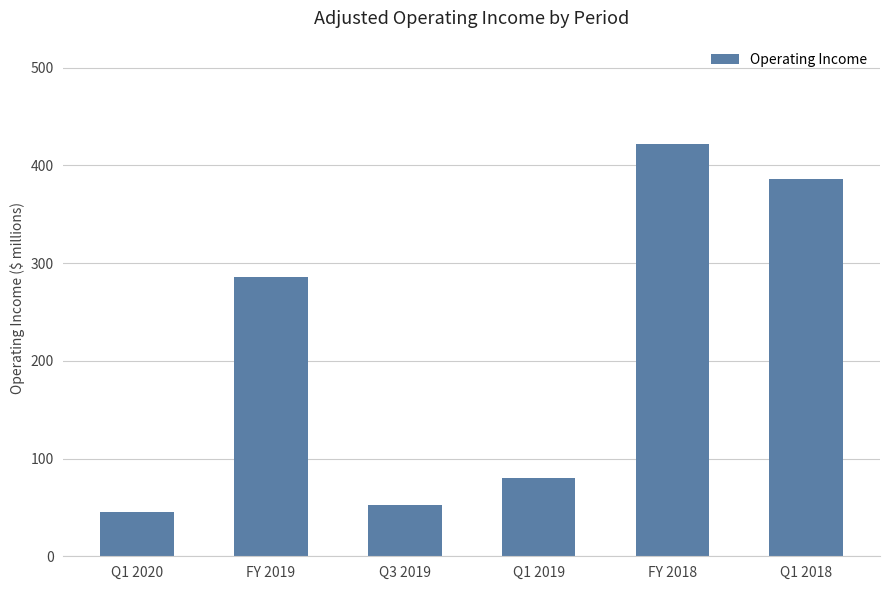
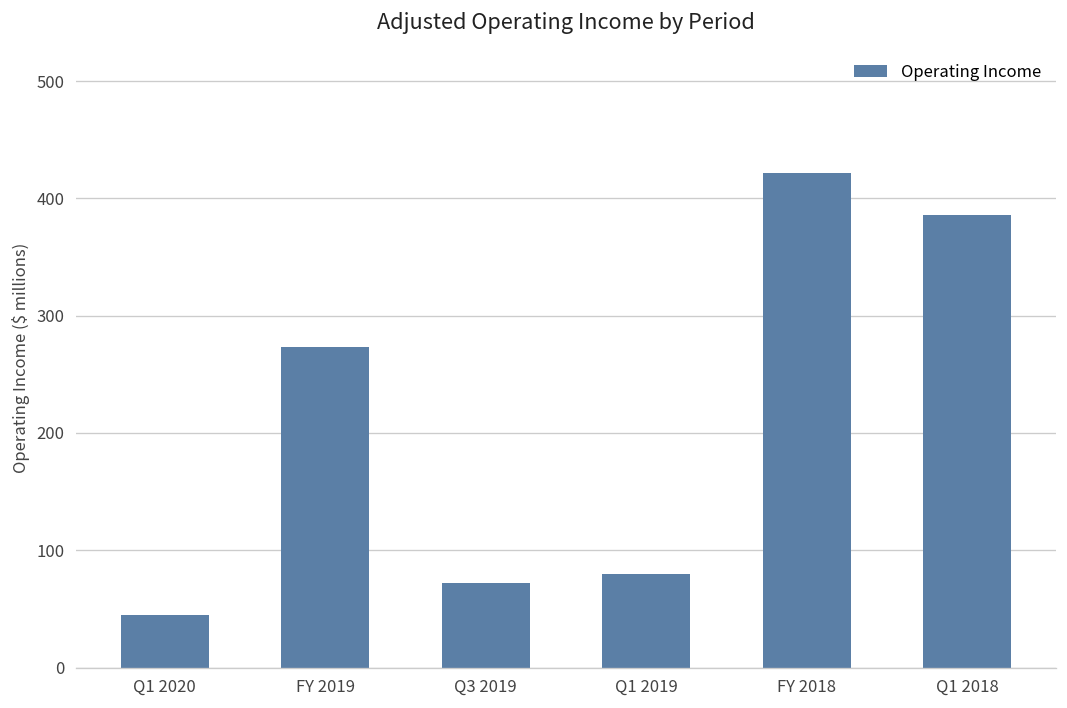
  {
    "Q1 2020": 50,
-   "FY 2019": 290,
-   "Q3 2019": 50,
+   "FY 2019": 270,
+   "Q3 2019": 70,
    "Q1 2019": 80,
    "FY 2018": 420,
    "Q1 2018": 390
  }
